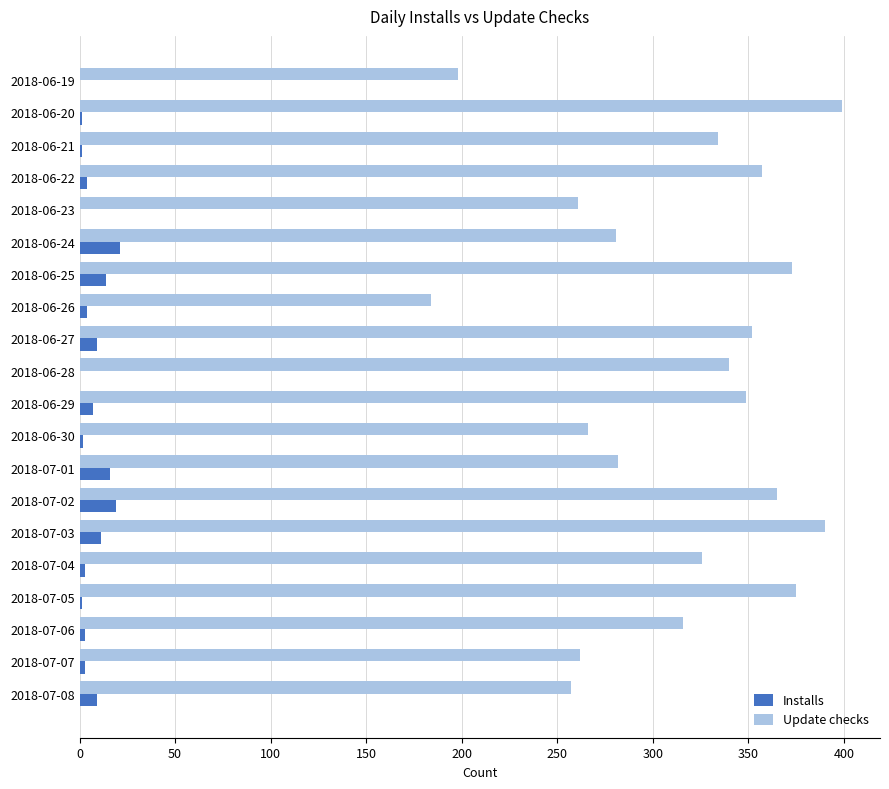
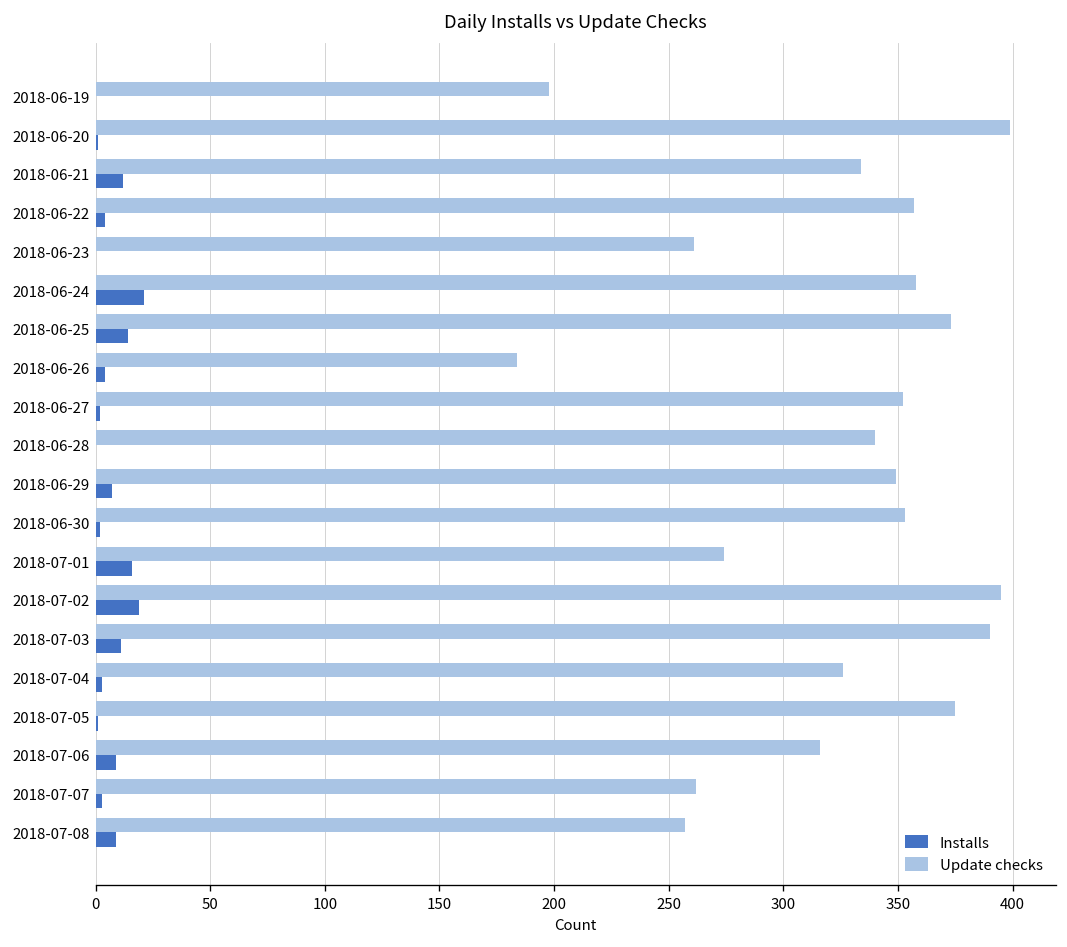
  {
    "Installs": {
      "2018-06-19": 0,
-     "2018-06-21": 1,
+     "2018-06-21": 12,
      "2018-06-22": 4,
      "2018-06-23": 0,
      "2018-06-24": 21,
      "2018-06-25": 14,
      "2018-06-26": 4,
-     "2018-06-27": 9,
+     "2018-06-27": 2,
      "2018-06-28": 0,
      "2018-06-29": 7,
      "2018-06-30": 2,
      "2018-07-01": 16,
      "2018-07-02": 19,
      "2018-07-03": 11,
      "2018-07-04": 3,
-     "2018-07-06": 3,
+     "2018-07-06": 9,
      "2018-07-07": 3,
      "2018-07-08": 9
    },
    "Update checks": {
      "2018-06-19": 198,
      "2018-06-20": 399,
      "2018-06-21": 334,
      "2018-06-22": 357,
      "2018-06-23": 261,
-     "2018-06-24": 281,
+     "2018-06-24": 358,
      "2018-06-25": 373,
      "2018-06-26": 184,
      "2018-06-27": 352,
      "2018-06-28": 340,
      "2018-06-29": 349,
-     "2018-06-30": 266,
-     "2018-07-01": 282,
-     "2018-07-02": 365,
+     "2018-06-30": 353,
+     "2018-07-01": 274,
+     "2018-07-02": 395,
      "2018-07-03": 390,
      "2018-07-04": 326,
      "2018-07-05": 375,
      "2018-07-06": 316,
      "2018-07-07": 262,
      "2018-07-08": 257
    }
  }
